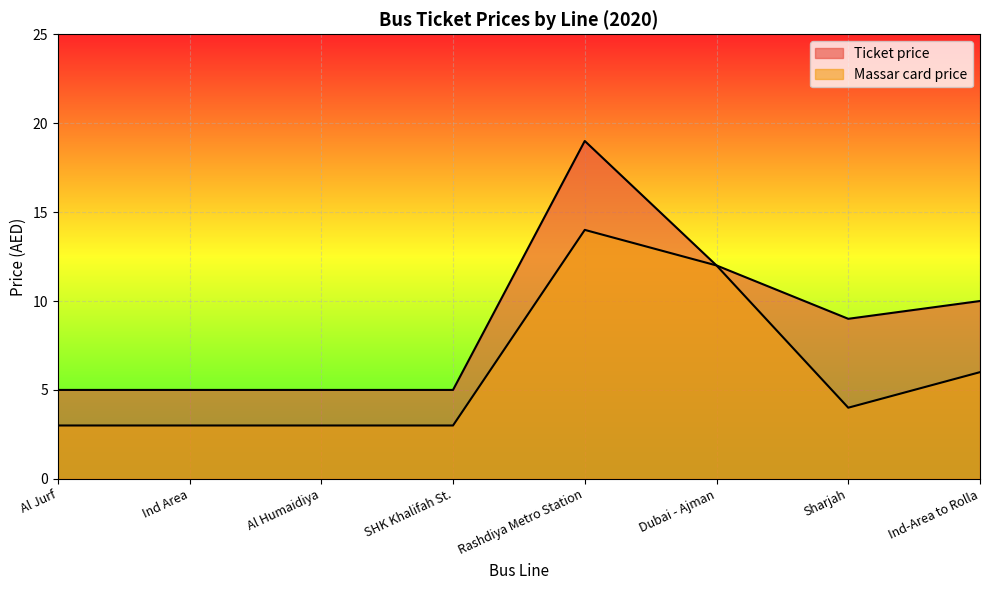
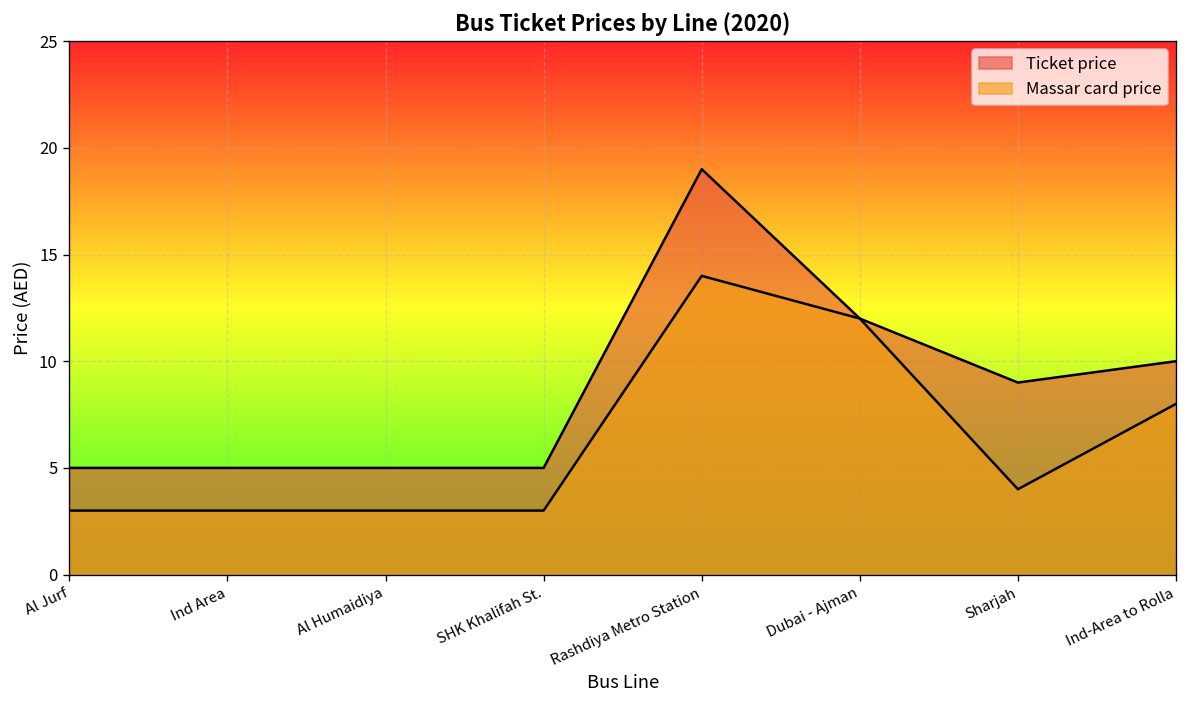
  {
    "Ticket price": {
      "Al Jurf": 5,
      "Ind Area": 5,
      "Al Humaidiya": 5,
      "SHK Khalifah St.": 5,
      "Rashdiya Metro Station": 19,
      "Sharjah": 9,
      "Ind-Area to Rolla": 10
    },
    "Massar card price": {
      "Al Jurf": 3,
      "Ind Area": 3,
      "Al Humaidiya": 3,
      "SHK Khalifah St.": 3,
      "Rashdiya Metro Station": 14,
      "Sharjah": 4,
-     "Ind-Area to Rolla": 6
+     "Ind-Area to Rolla": 8
    }
  }
